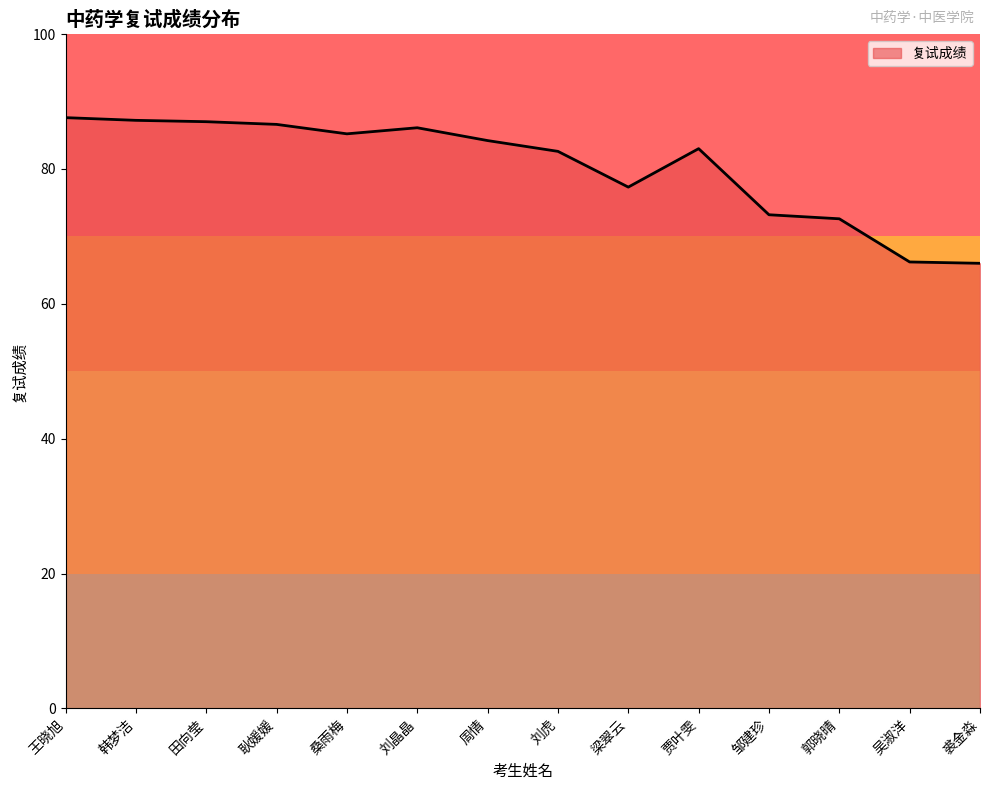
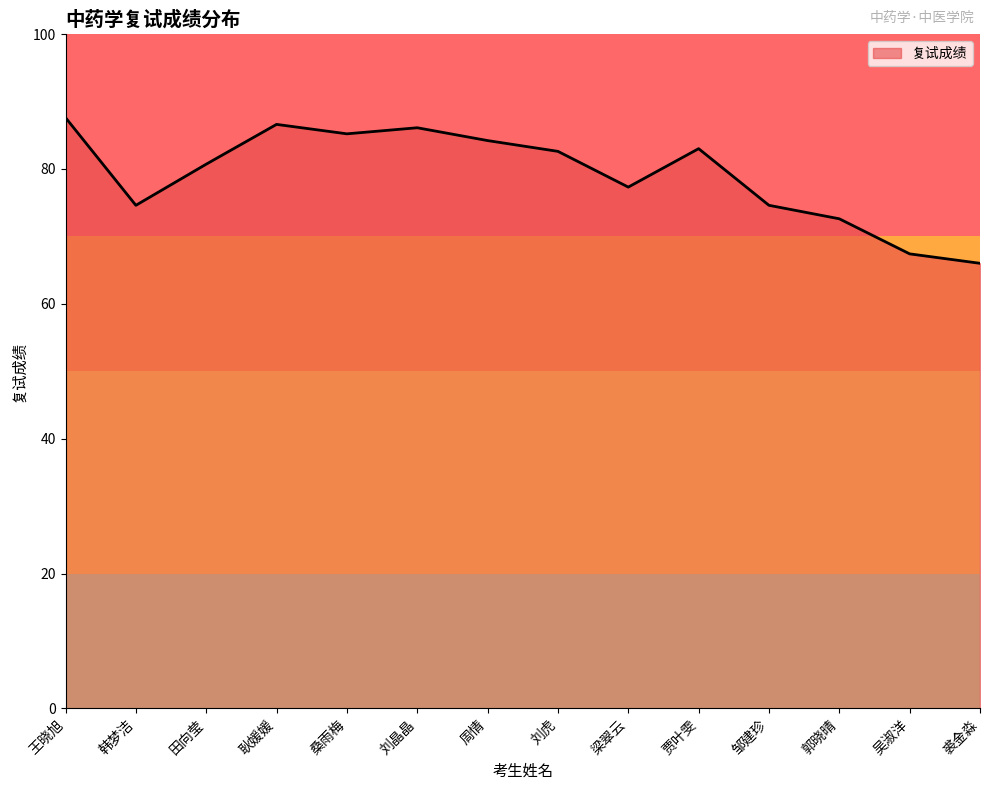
  {
    "王晓旭": 88,
-   "韩梦洁": 87,
-   "田向莹": 87,
+   "韩梦洁": 75,
+   "田向莹": 81,
    "耿媛媛": 87,
    "桑雨梅": 85,
    "刘晶晶": 86,
    "周情": 84,
    "刘虎": 83,
    "梁翠云": 77,
    "贾叶雯": 83,
-   "邹建珍": 73,
+   "邹建珍": 75,
    "郭晓晴": 73,
-   "吴淑洋": 66,
+   "吴淑洋": 67,
    "裘金淼": 66
  }
